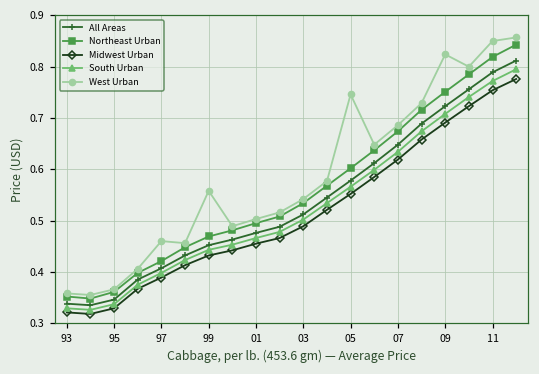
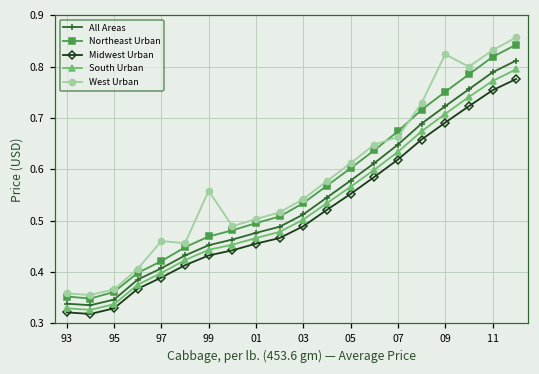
  {
    "West Urban": {
      "93": 0.36,
      "97": 0.46,
      "99": 0.56,
      "01": 0.50,
      "03": 0.54,
-     "05": 0.75,
-     "07": 0.69,
+     "05": 0.61,
+     "07": 0.66,
      "09": 0.82,
-     "11": 0.85
+     "11": 0.83
    }
  }
